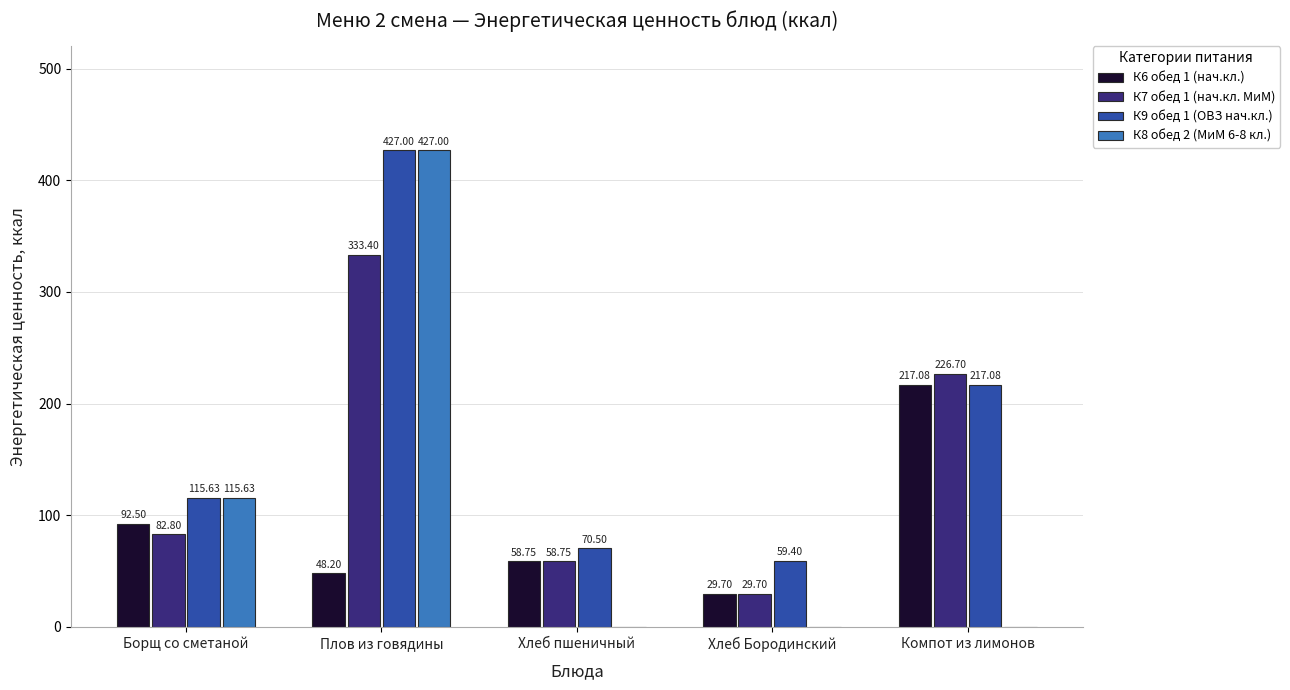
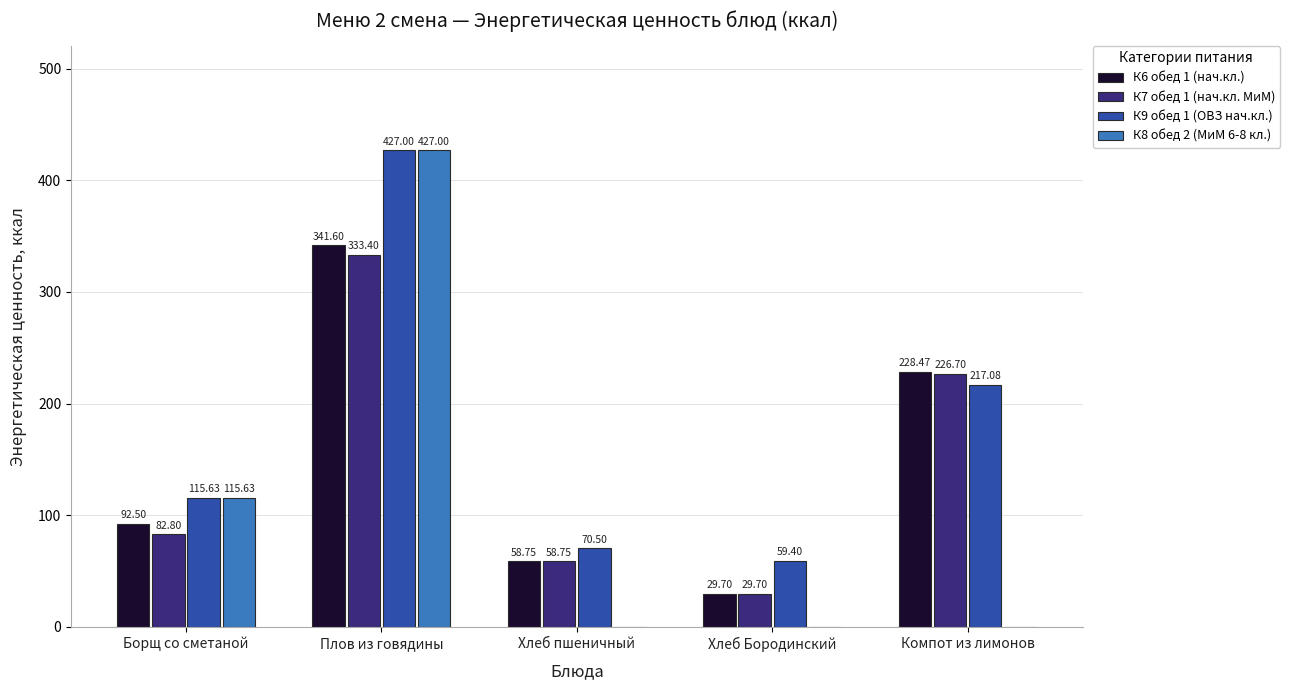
  {
    "К6 обед 1 (нач.кл.)": {
      "Борщ со сметаной": 92.50,
-     "Плов из говядины": 48.20,
+     "Плов из говядины": 341.60,
      "Хлеб пшеничный": 58.75,
      "Хлеб Бородинский": 29.70,
-     "Компот из лимонов": 217.08
+     "Компот из лимонов": 228.47
    }
  }
